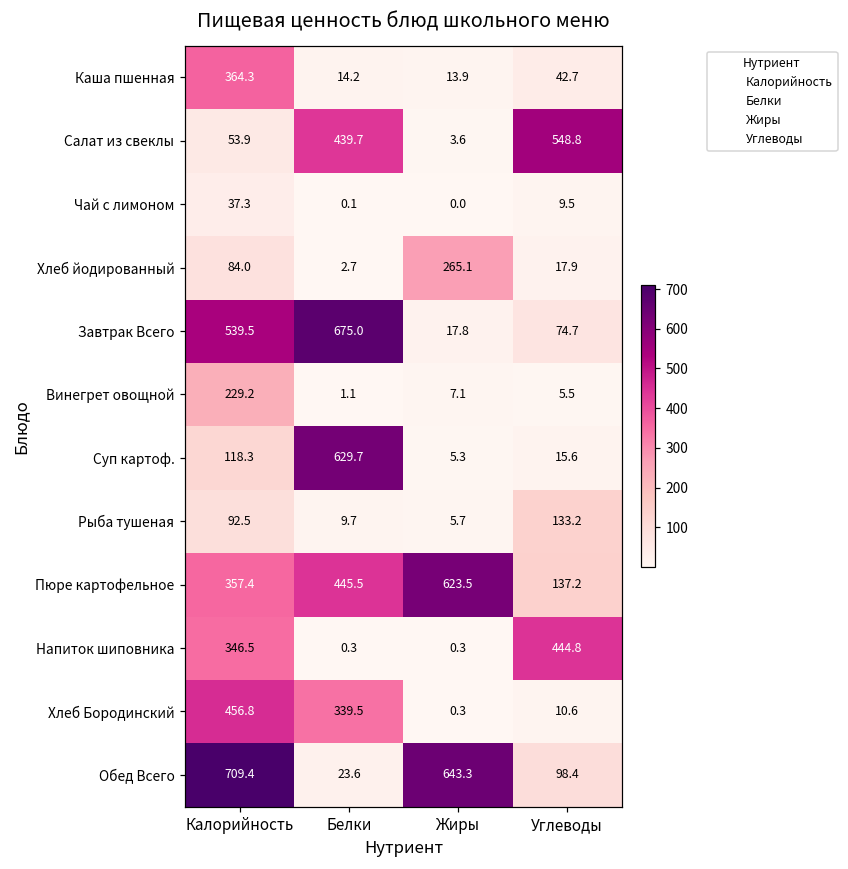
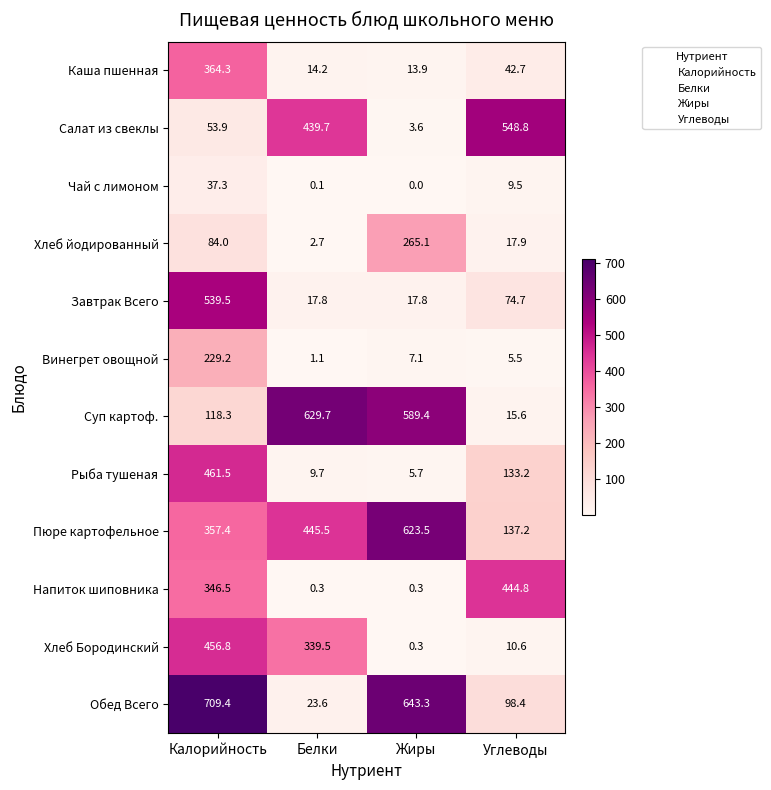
  {
    "Каша пшенная": {
      "Калорийность": 364.3,
      "Белки": 14.2,
      "Жиры": 13.9,
      "Углеводы": 42.7
    },
    "Салат из свеклы": {
      "Калорийность": 53.9,
      "Белки": 439.7,
      "Жиры": 3.6,
      "Углеводы": 548.8
    },
    "Чай с лимоном": {
      "Калорийность": 37.3,
      "Белки": 0.1,
      "Жиры": 0.0,
      "Углеводы": 9.5
    },
    "Хлеб йодированный": {
      "Калорийность": 84.0,
      "Белки": 2.7,
      "Жиры": 265.1,
      "Углеводы": 17.9
    },
    "Завтрак Всего": {
      "Калорийность": 539.5,
-     "Белки": 675.0,
+     "Белки": 17.8,
      "Жиры": 17.8,
      "Углеводы": 74.7
    },
    "Винегрет овощной": {
      "Калорийность": 229.2,
      "Белки": 1.1,
      "Жиры": 7.1,
      "Углеводы": 5.5
    },
    "Суп картоф.": {
      "Калорийность": 118.3,
      "Белки": 629.7,
-     "Жиры": 5.3,
+     "Жиры": 589.4,
      "Углеводы": 15.6
    },
    "Рыба тушеная": {
-     "Калорийность": 92.5,
+     "Калорийность": 461.5,
      "Белки": 9.7,
      "Жиры": 5.7,
      "Углеводы": 133.2
    },
    "Пюре картофельное": {
      "Калорийность": 357.4,
      "Белки": 445.5,
      "Жиры": 623.5,
      "Углеводы": 137.2
    },
    "Напиток шиповника": {
      "Калорийность": 346.5,
      "Белки": 0.3,
      "Жиры": 0.3,
      "Углеводы": 444.8
    },
    "Хлеб Бородинский": {
      "Калорийность": 456.8,
      "Белки": 339.5,
      "Жиры": 0.3,
      "Углеводы": 10.6
    },
    "Обед Всего": {
      "Калорийность": 709.4,
      "Белки": 23.6,
      "Жиры": 643.3,
      "Углеводы": 98.4
    }
  }
